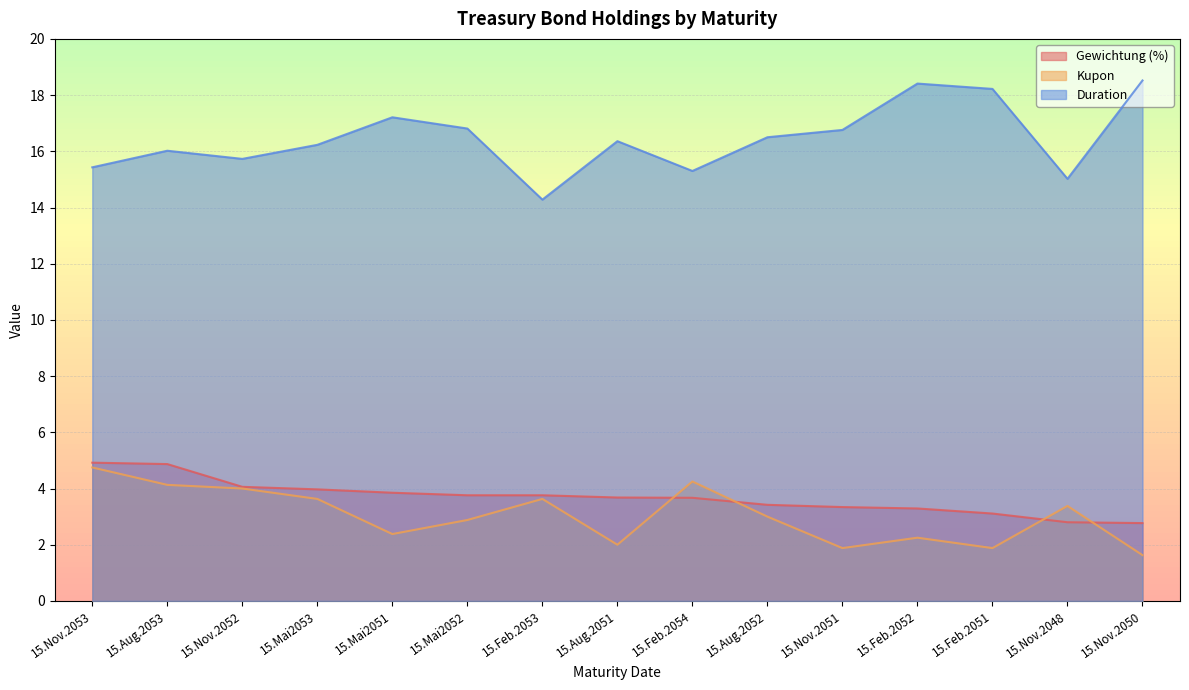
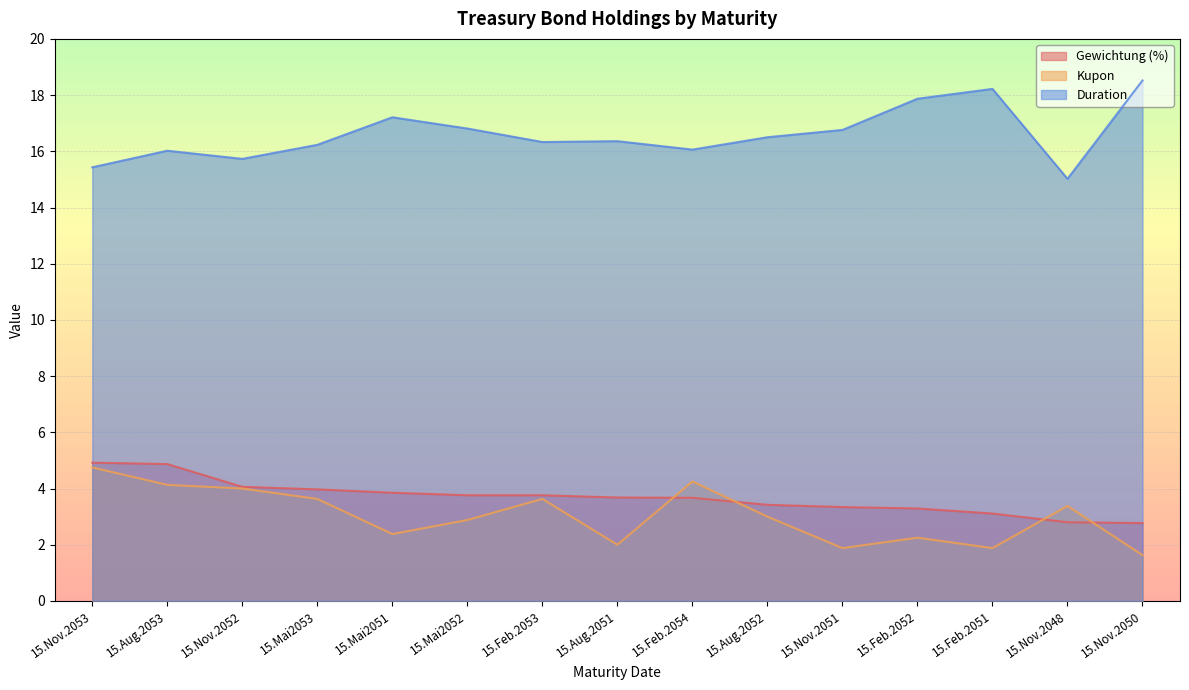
  {
    "Duration": {
      "15.Nov.2053": 15.4,
      "15.Aug.2053": 16.0,
      "15.Nov.2052": 15.7,
      "15.Mai2053": 16.2,
      "15.Mai2051": 17.2,
      "15.Mai2052": 16.8,
-     "15.Feb.2053": 14.3,
+     "15.Feb.2053": 16.3,
      "15.Aug.2051": 16.4,
-     "15.Feb.2054": 15.3,
+     "15.Feb.2054": 16.1,
      "15.Aug.2052": 16.5,
      "15.Nov.2051": 16.8,
-     "15.Feb.2052": 18.4,
+     "15.Feb.2052": 17.9,
      "15.Feb.2051": 18.2,
      "15.Nov.2048": 15.0
    }
  }
